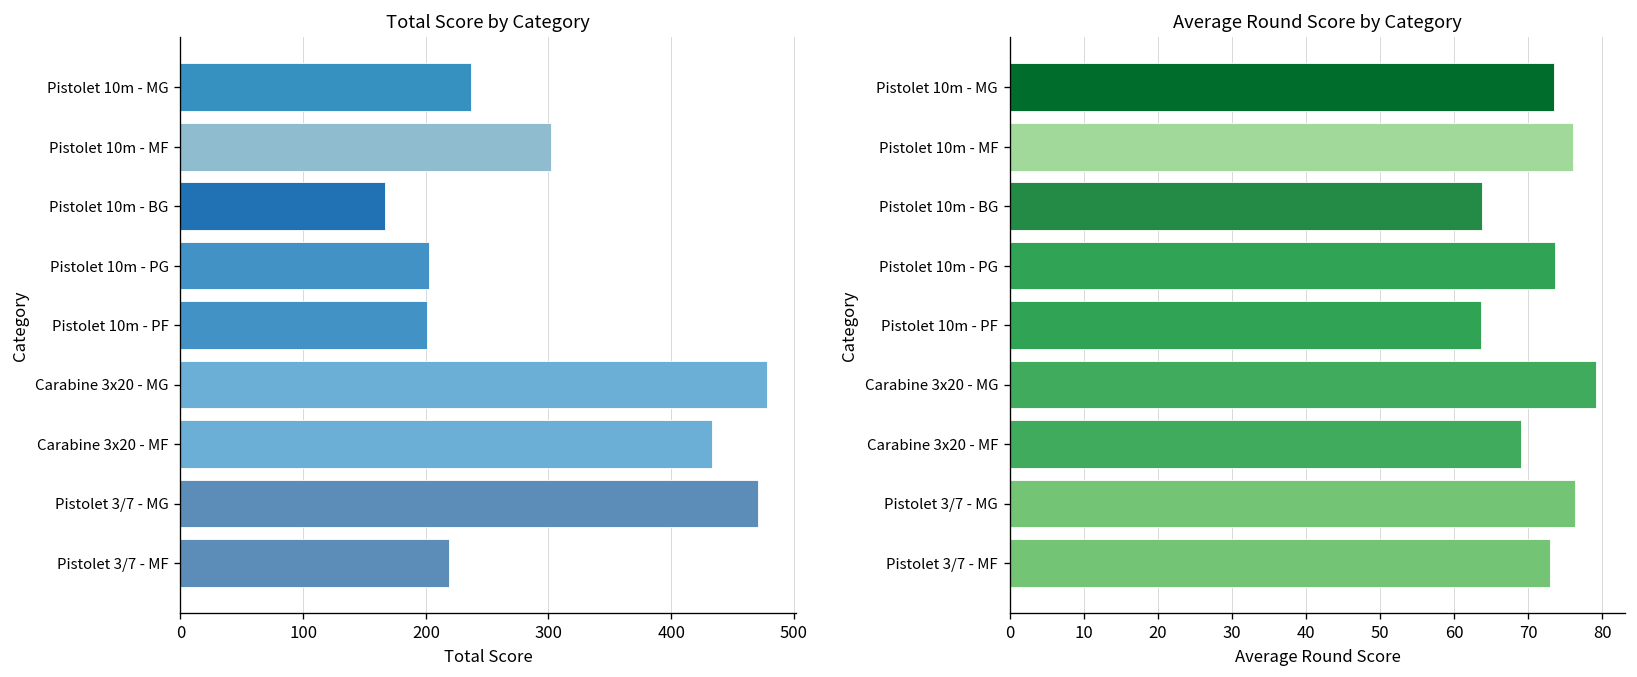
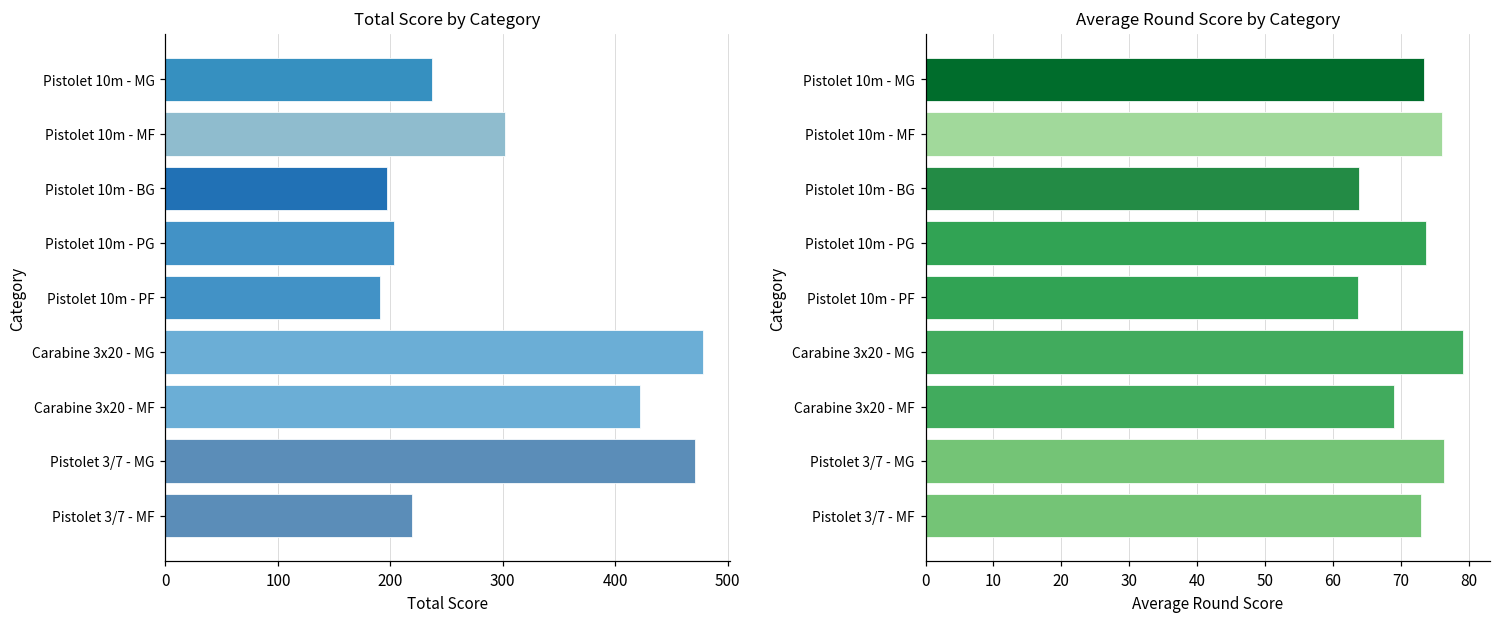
  {
    "Total Score by Category": {
      "Pistolet 10m - MG": 237,
      "Pistolet 10m - MF": 302,
-     "Pistolet 10m - BG": 167,
+     "Pistolet 10m - BG": 197,
      "Pistolet 10m - PG": 203,
-     "Pistolet 10m - PF": 201,
+     "Pistolet 10m - PF": 191,
      "Carabine 3x20 - MG": 478,
-     "Carabine 3x20 - MF": 433,
+     "Carabine 3x20 - MF": 422,
      "Pistolet 3/7 - MG": 471,
      "Pistolet 3/7 - MF": 219
    },
    "Average Round Score by Category": {
      "Pistolet 10m - MG": 73,
      "Pistolet 10m - MF": 76,
      "Pistolet 10m - BG": 64,
      "Pistolet 10m - PG": 74,
      "Pistolet 10m - PF": 64,
      "Carabine 3x20 - MG": 79,
      "Carabine 3x20 - MF": 69,
      "Pistolet 3/7 - MG": 76,
      "Pistolet 3/7 - MF": 73
    }
  }
